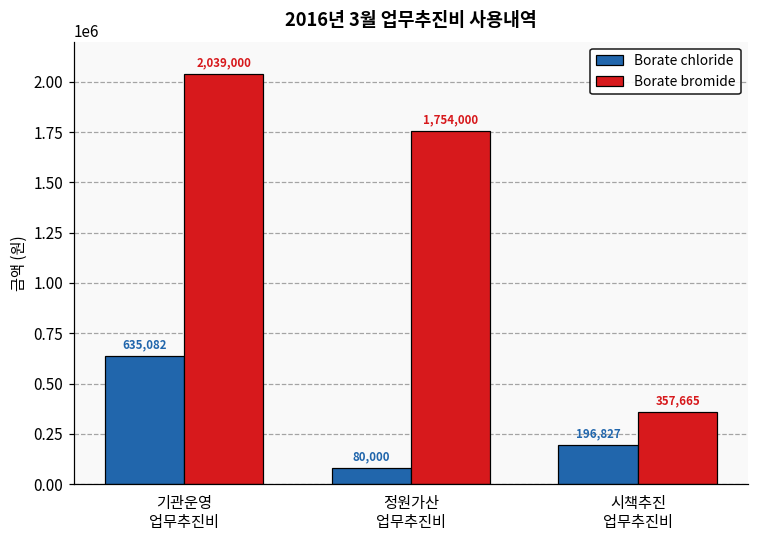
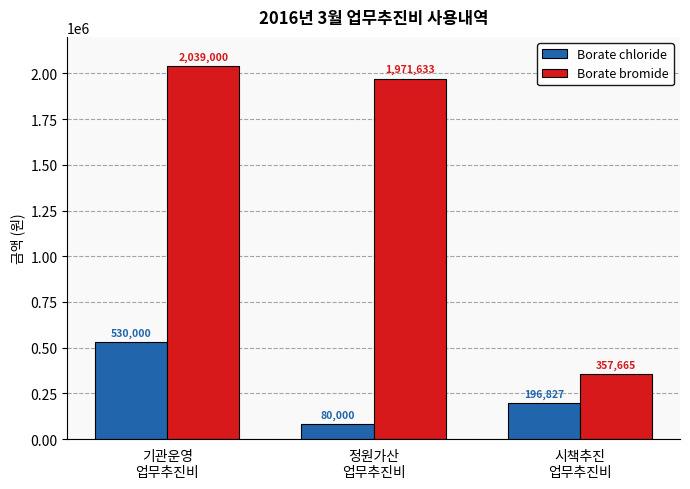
  {
    "Borate chloride": {
-     "기관운영 업무추진비": "635,082",
+     "기관운영 업무추진비": "530,000",
      "정원가산 업무추진비": "80,000",
      "시책추진 업무추진비": "196,827"
    },
    "Borate bromide": {
      "기관운영 업무추진비": "2,039,000",
-     "정원가산 업무추진비": "1,754,000",
+     "정원가산 업무추진비": "1,971,633",
      "시책추진 업무추진비": "357,665"
    }
  }
